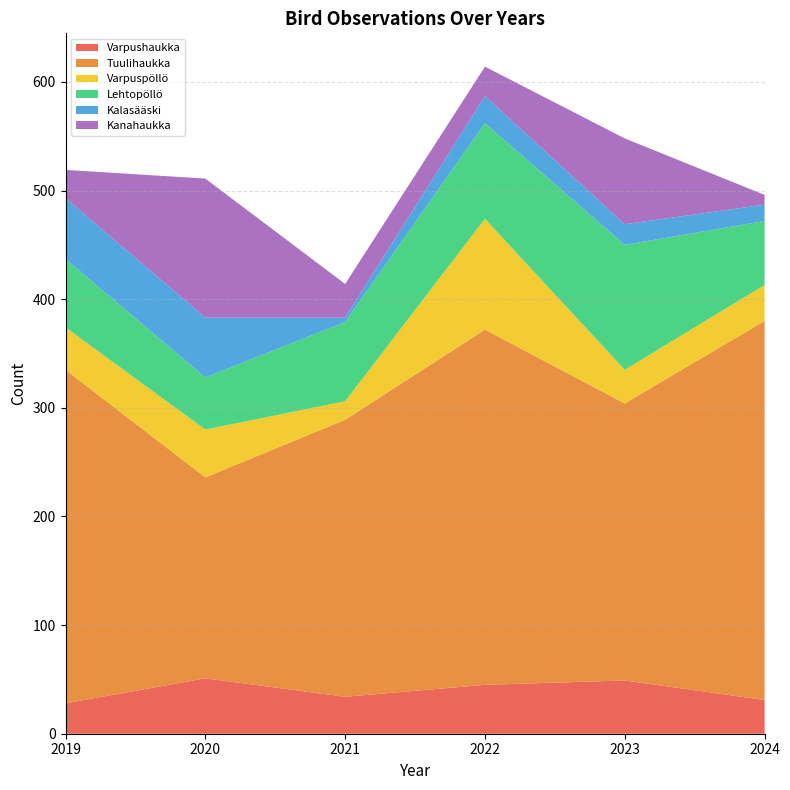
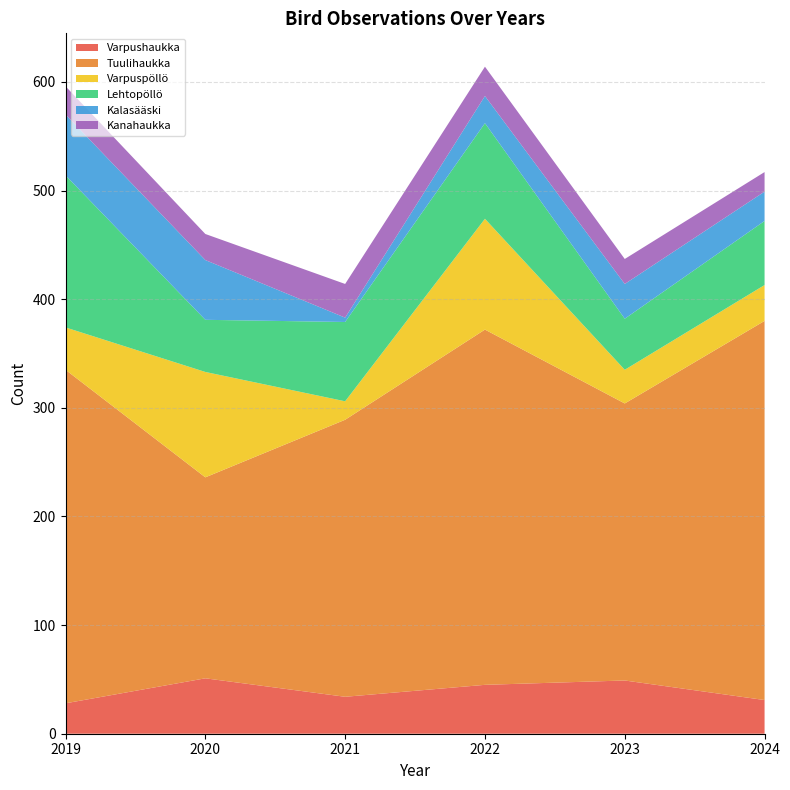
  {
    "Varpuspöllö": {
      "2019": 39,
-     "2020": 44,
+     "2020": 97,
      "2021": 17,
      "2022": 102,
      "2023": 31,
      "2024": 33
    },
    "Lehtopöllö": {
-     "2019": 63,
+     "2019": 140,
      "2020": 48,
      "2021": 73,
      "2022": 88,
-     "2023": 115,
+     "2023": 47,
      "2024": 59
    },
    "Kalasääski": {
      "2019": 56,
      "2020": 55,
      "2021": 4,
      "2022": 25,
-     "2023": 19,
-     "2024": 15
+     "2023": 32,
+     "2024": 27
    },
    "Kanahaukka": {
      "2019": 26,
-     "2020": 128,
+     "2020": 24,
      "2021": 31,
      "2022": 27,
-     "2023": 79,
-     "2024": 9
+     "2023": 23,
+     "2024": 18
    }
  }
